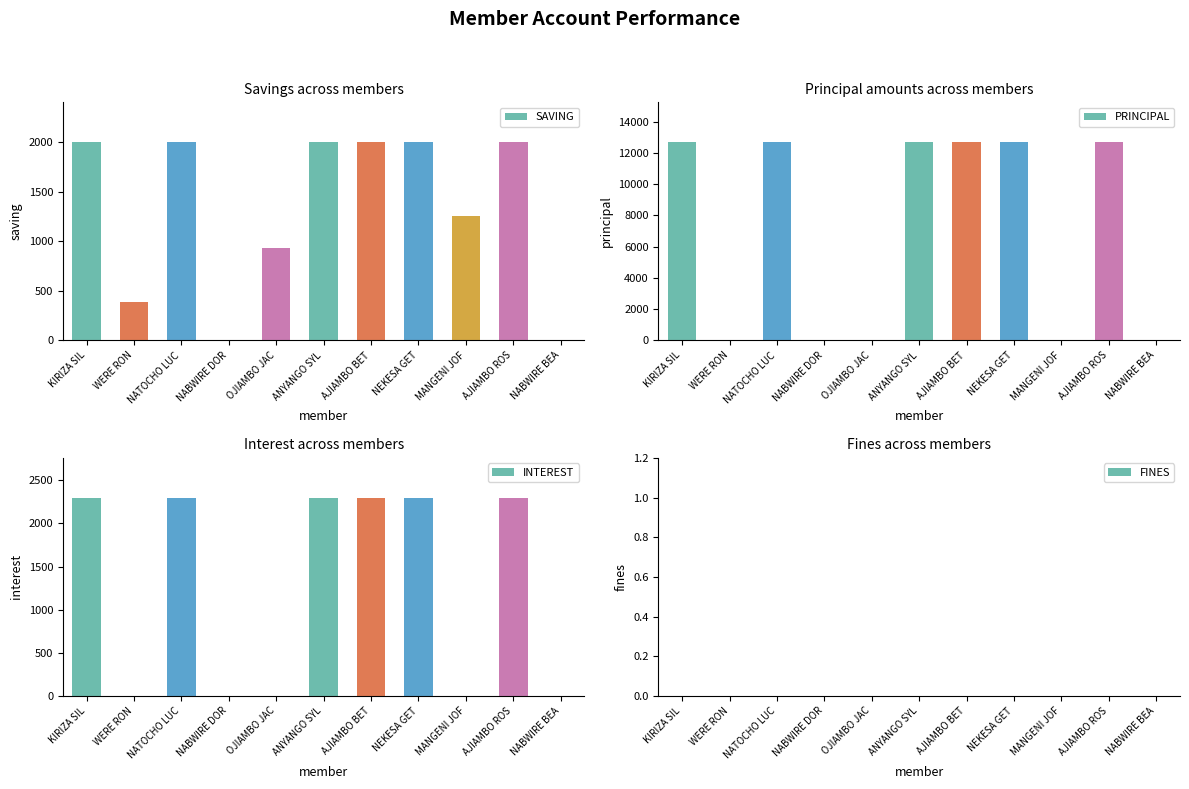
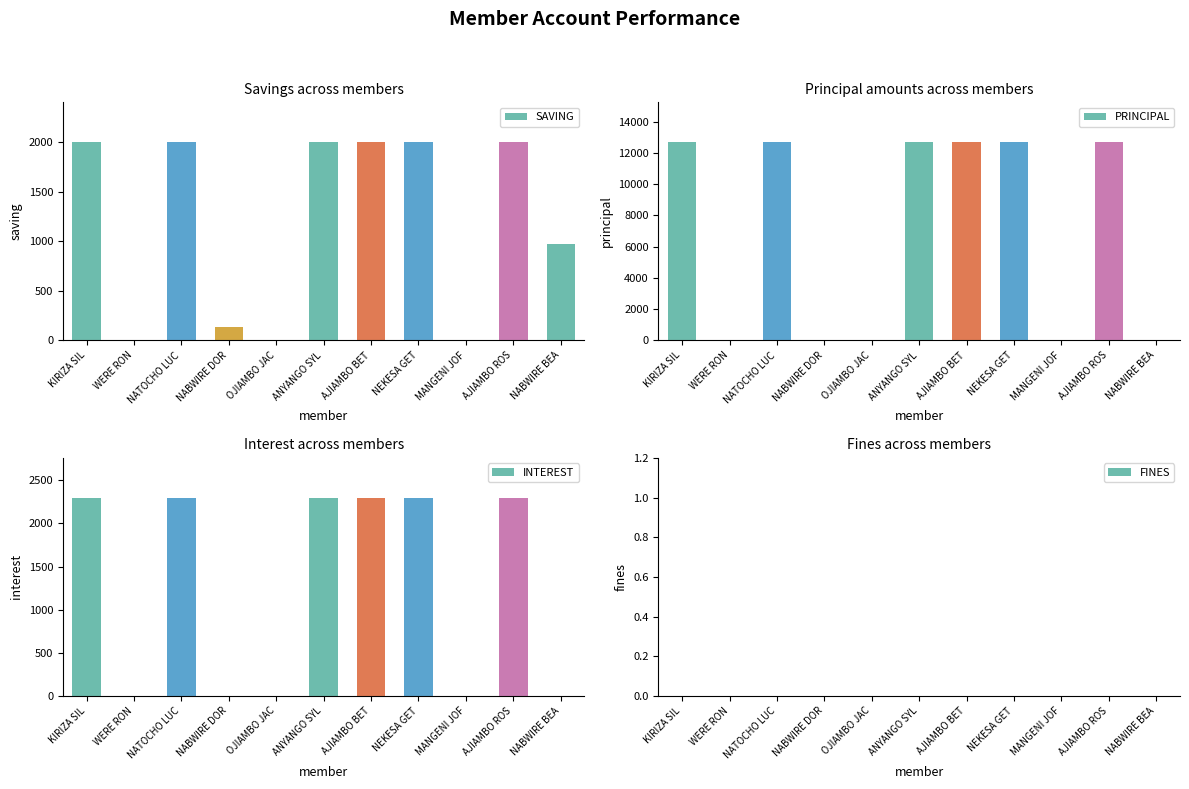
  {
    "Savings across members": {
      "KIRIZA SIL": 2000,
-     "WERE RON": 400,
+     "WERE RON": 0,
      "NATOCHO LUC": 2000,
-     "NABWIRE DOR": 0,
-     "OJIAMBO JAC": 900,
+     "NABWIRE DOR": 100,
+     "OJIAMBO JAC": 0,
      "ANYANGO SYL": 2000,
      "AJIAMBO BET": 2000,
      "NEKESA GET": 2000,
-     "MANGENI JOF": 1300,
+     "MANGENI JOF": 0,
      "AJIAMBO ROS": 2000,
-     "NABWIRE BEA": 0
+     "NABWIRE BEA": 1000
    },
    "Principal amounts across members": {
      "KIRIZA SIL": 12700,
      "WERE RON": 0,
      "NATOCHO LUC": 12700,
      "NABWIRE DOR": 0,
      "OJIAMBO JAC": 0,
      "ANYANGO SYL": 12700,
      "AJIAMBO BET": 12700,
      "NEKESA GET": 12700,
      "MANGENI JOF": 0,
      "AJIAMBO ROS": 12700,
      "NABWIRE BEA": 0
    },
    "Interest across members": {
      "KIRIZA SIL": 2300,
      "WERE RON": 0,
      "NATOCHO LUC": 2300,
      "NABWIRE DOR": 0,
      "OJIAMBO JAC": 0,
      "ANYANGO SYL": 2300,
      "AJIAMBO BET": 2300,
      "NEKESA GET": 2300,
      "MANGENI JOF": 0,
      "AJIAMBO ROS": 2300,
      "NABWIRE BEA": 0
    },
    "Fines across members": {
      "KIRIZA SIL": 0.00,
      "WERE RON": 0.00,
      "NATOCHO LUC": 0.00,
      "NABWIRE DOR": 0.00,
      "OJIAMBO JAC": 0.00,
      "ANYANGO SYL": 0.00,
      "AJIAMBO BET": 0.00,
      "NEKESA GET": 0.00,
      "MANGENI JOF": 0.00,
      "AJIAMBO ROS": 0.00,
      "NABWIRE BEA": 0.00
    }
  }
